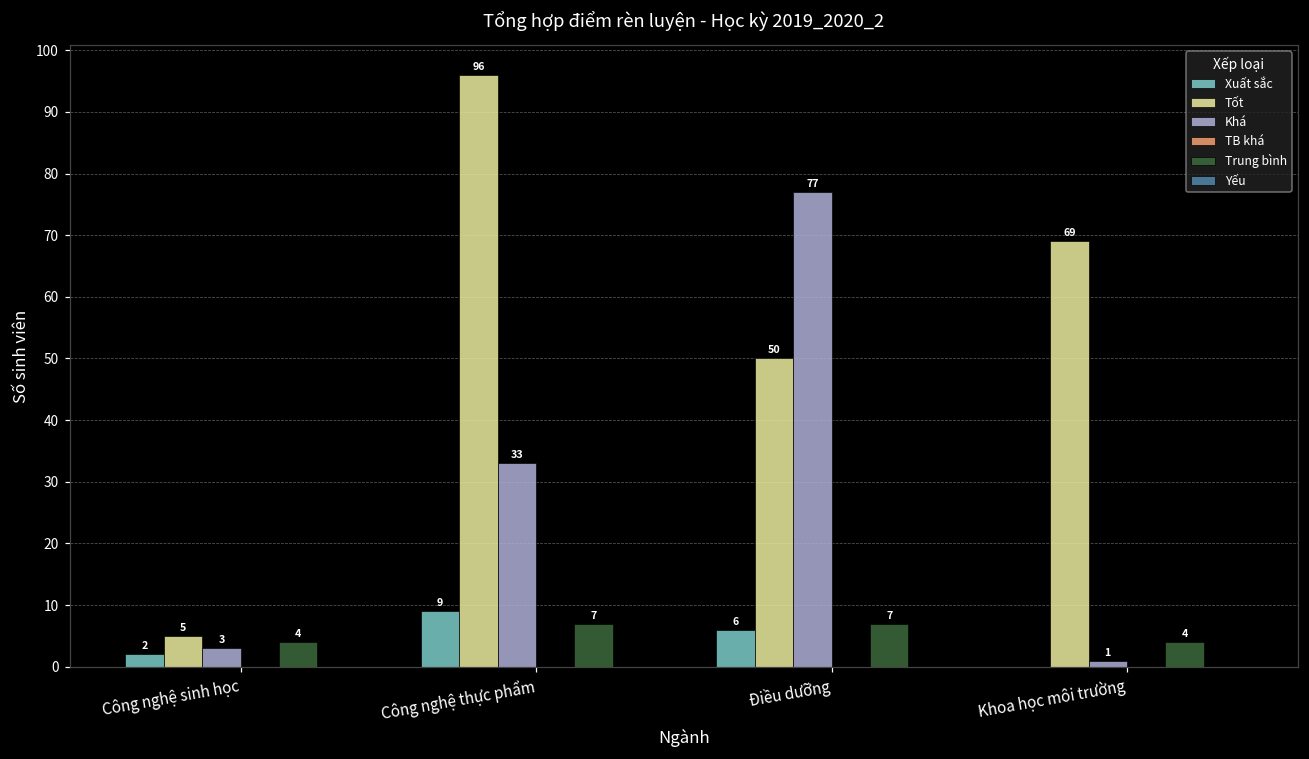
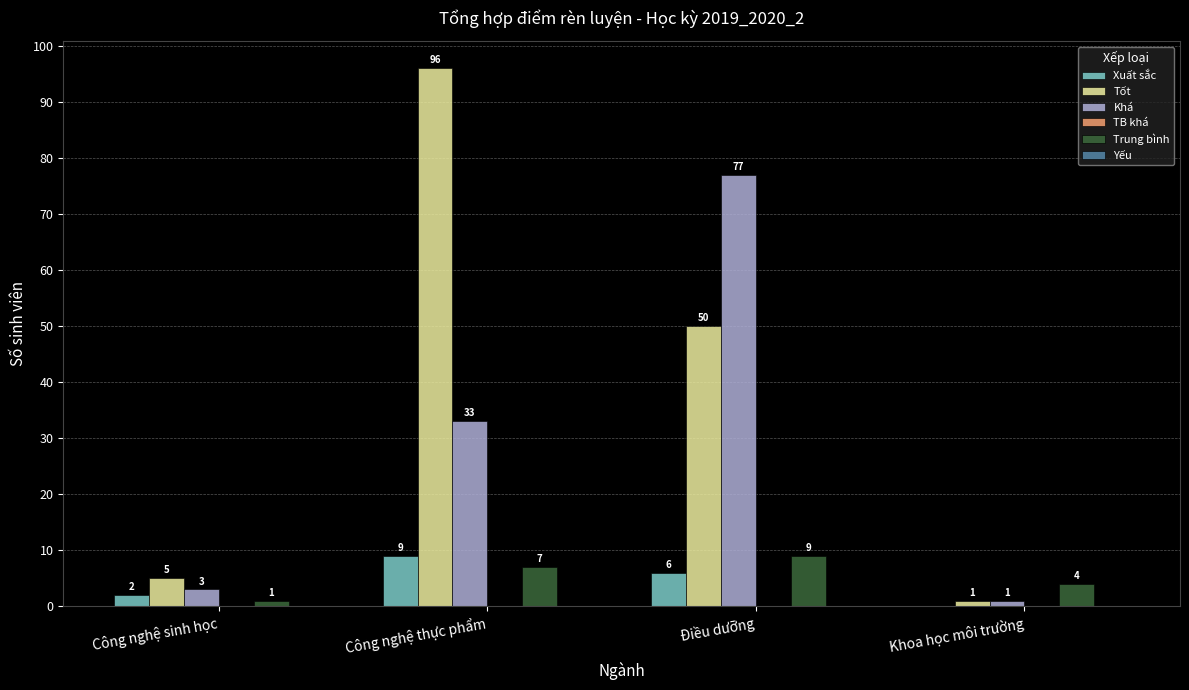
  {
    "Tốt": {
      "Công nghệ sinh học": 5,
      "Công nghệ thực phẩm": 96,
      "Điều dưỡng": 50,
-     "Khoa học môi trường": 69
+     "Khoa học môi trường": 1
    },
    "TB khá": {
      "Công nghệ sinh học": 0,
      "Công nghệ thực phẩm": 0,
      "Điều dưỡng": 0,
      "Khoa học môi trường": 0
    },
    "Trung bình": {
-     "Công nghệ sinh học": 4,
+     "Công nghệ sinh học": 1,
      "Công nghệ thực phẩm": 7,
-     "Điều dưỡng": 7,
+     "Điều dưỡng": 9,
      "Khoa học môi trường": 4
    },
    "Yếu": {
      "Công nghệ sinh học": 0,
      "Công nghệ thực phẩm": 0,
      "Điều dưỡng": 0,
      "Khoa học môi trường": 0
    }
  }
